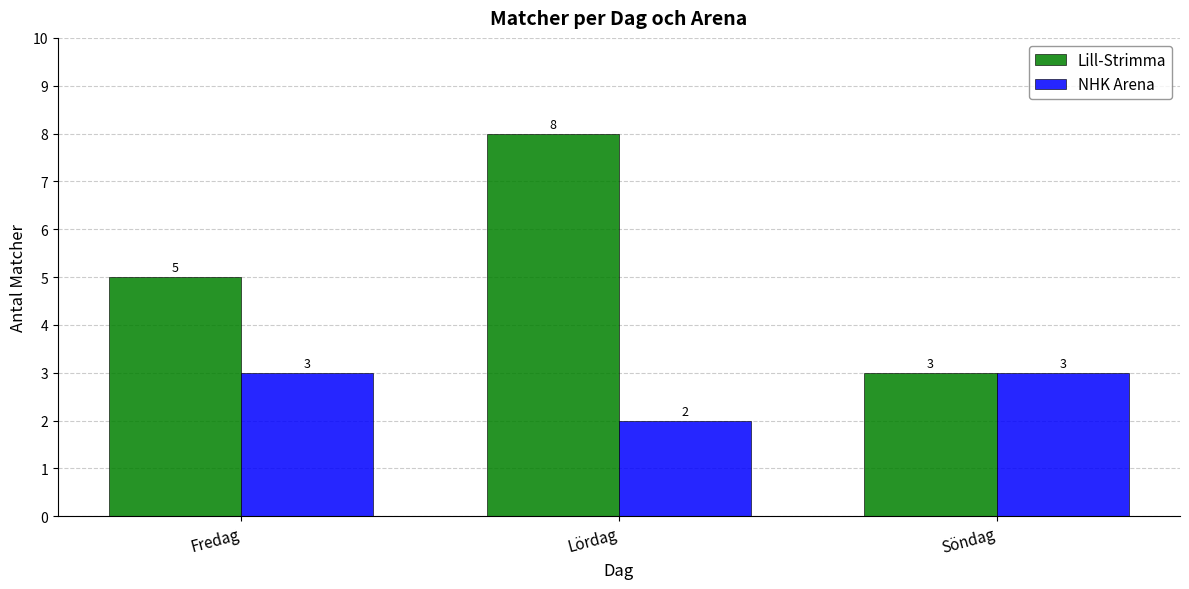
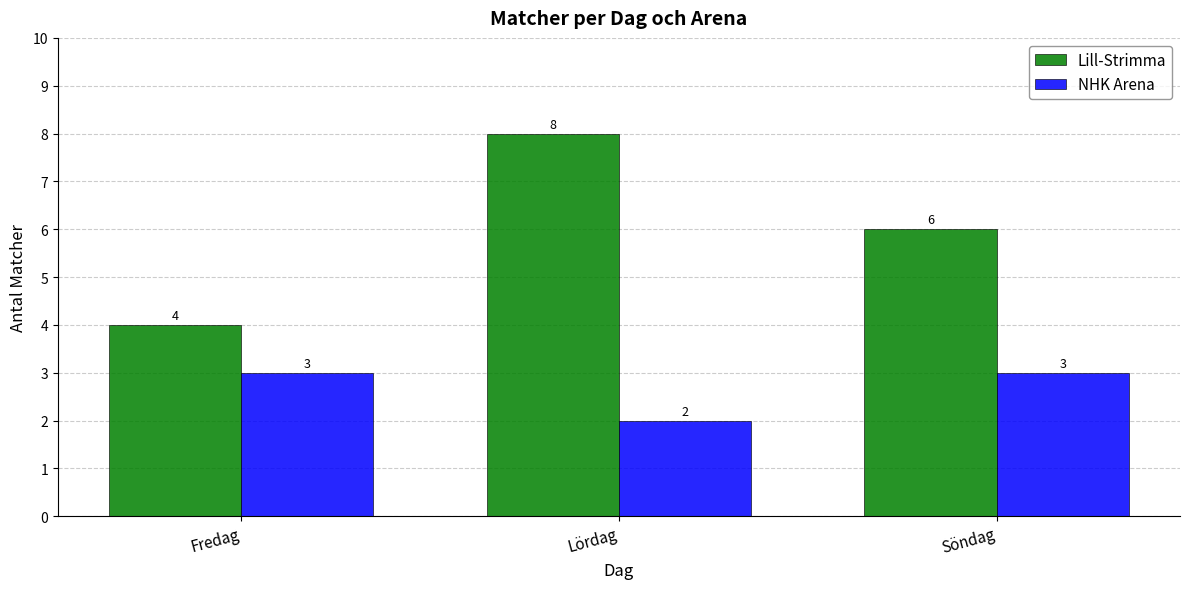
  {
    "Lill-Strimma": {
-     "Fredag": 5,
+     "Fredag": 4,
      "Lördag": 8,
-     "Söndag": 3
+     "Söndag": 6
    },
    "NHK Arena": {
      "Fredag": 3,
      "Lördag": 2,
      "Söndag": 3
    }
  }
